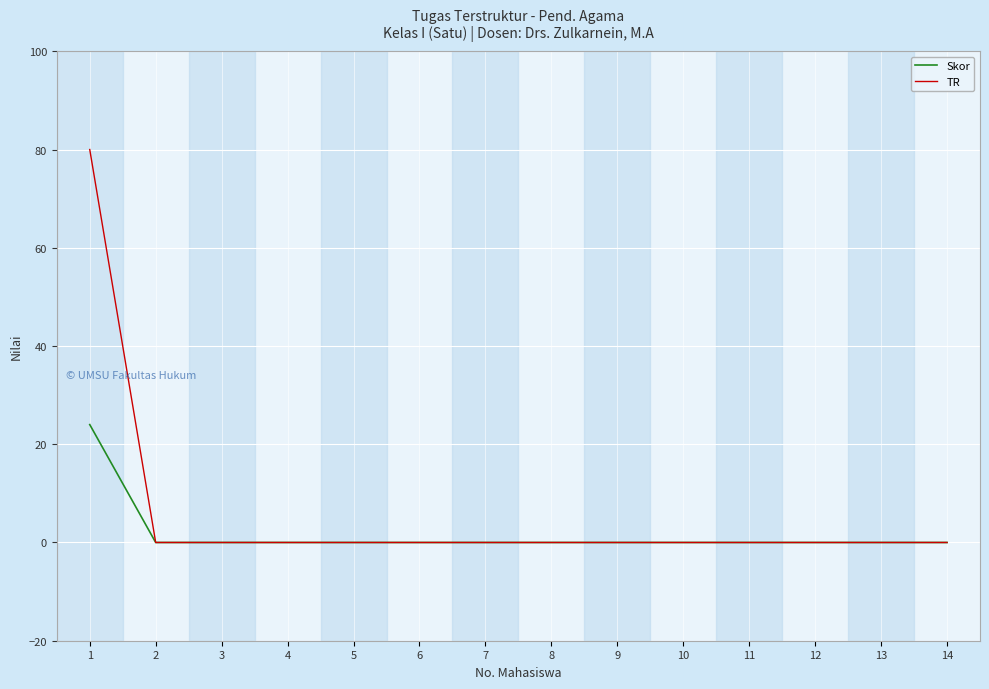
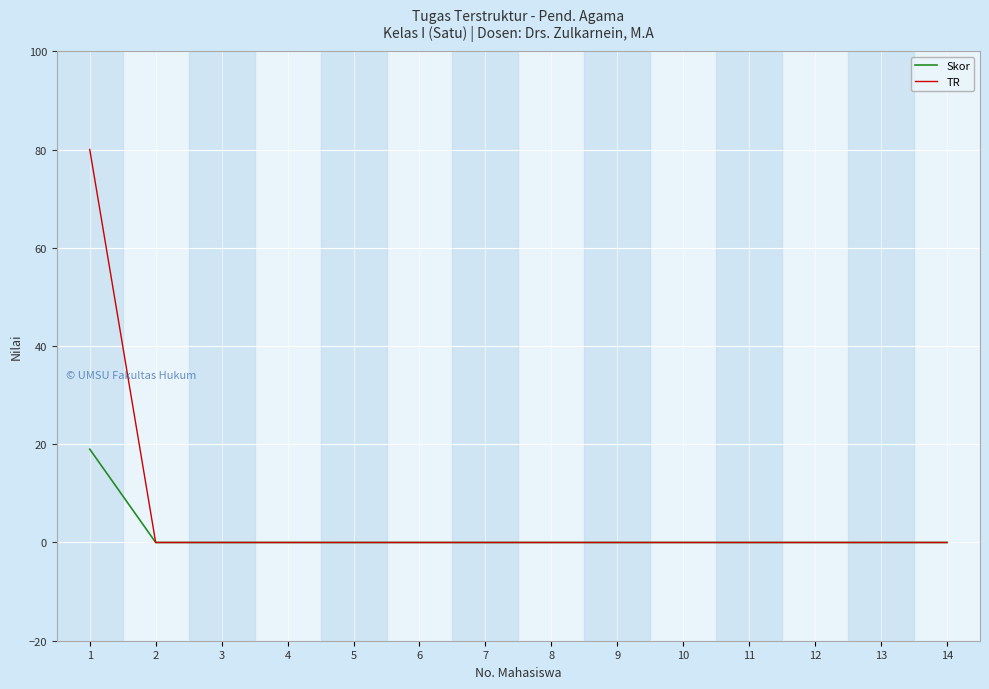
  {
    "Skor": {
-     "1": 24
+     "1": 19
    },
    "TR": {
      "1": 80
    }
  }
